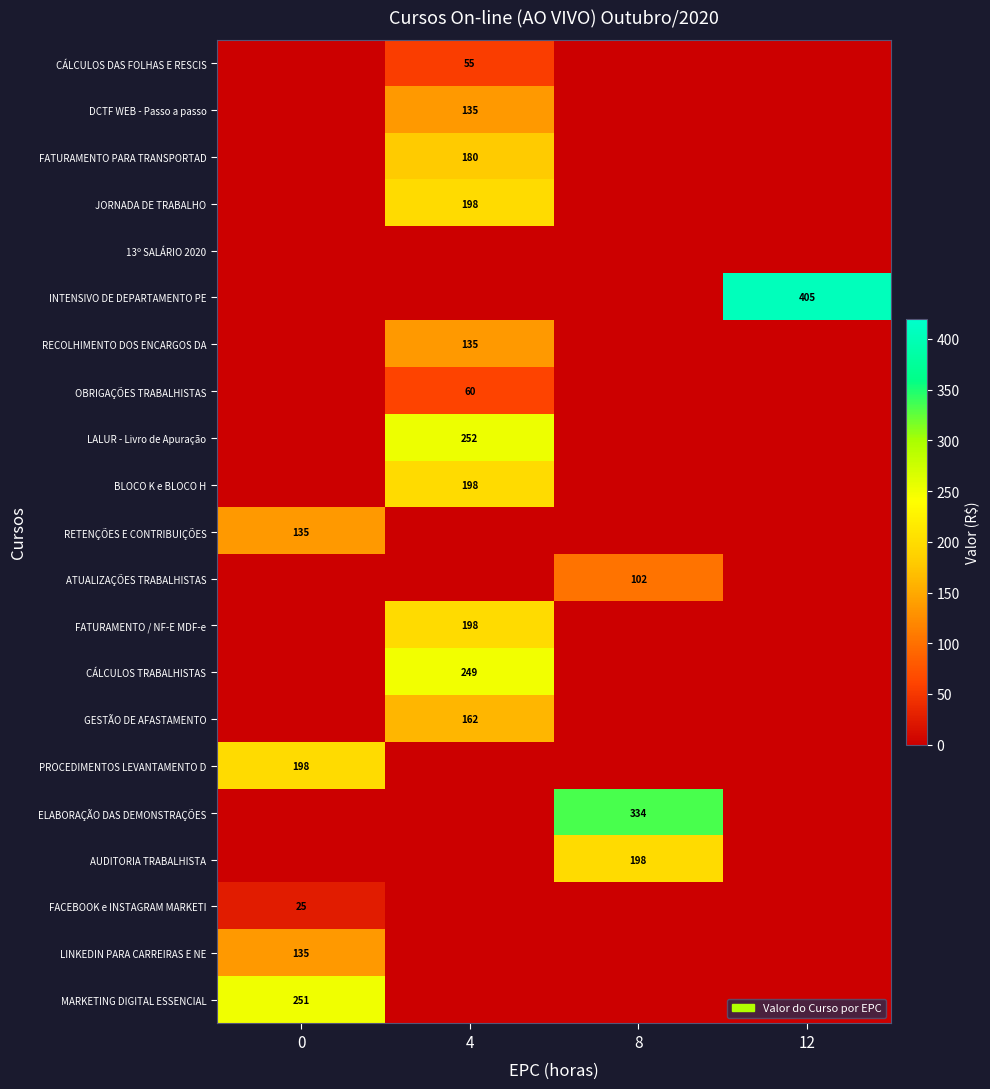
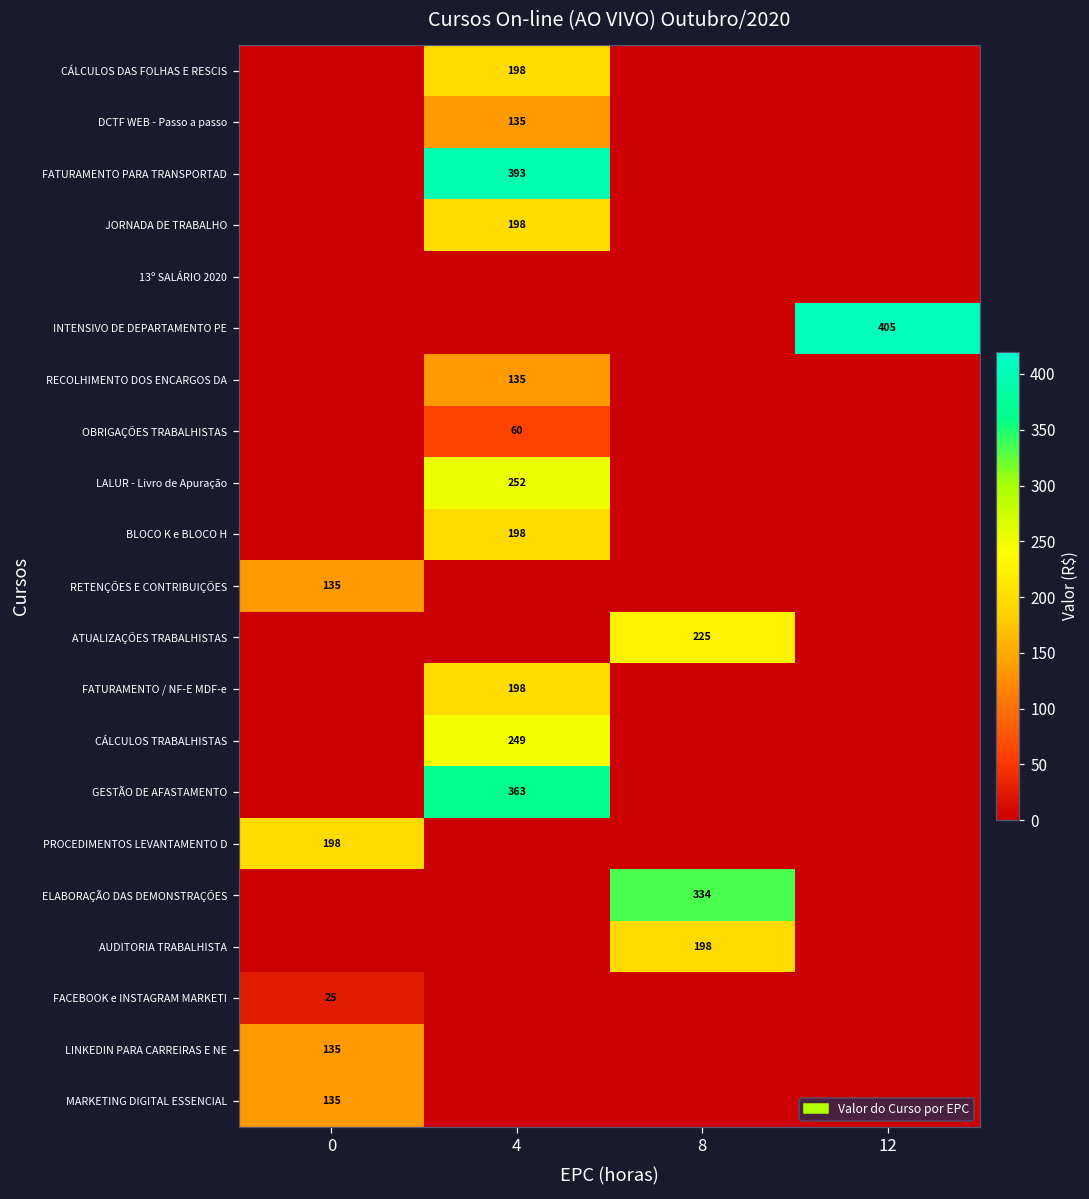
  {
    "CÁLCULOS DAS FOLHAS E RESCIS": {
-     "4": 55
+     "4": 198
    },
    "DCTF WEB - Passo a passo": {
      "4": 135
    },
    "FATURAMENTO PARA TRANSPORTAD": {
-     "4": 180
+     "4": 393
    },
    "JORNADA DE TRABALHO": {
      "4": 198
    },
    "INTENSIVO DE DEPARTAMENTO PE": {
      "12": 405
    },
    "RECOLHIMENTO DOS ENCARGOS DA": {
      "4": 135
    },
    "OBRIGAÇÕES TRABALHISTAS": {
      "4": 60
    },
    "LALUR - Livro de Apuração": {
      "4": 252
    },
    "BLOCO K e BLOCO H": {
      "4": 198
    },
    "RETENÇÕES E CONTRIBUIÇÕES": {
      "0": 135
    },
    "ATUALIZAÇÕES TRABALHISTAS": {
-     "8": 102
+     "8": 225
    },
    "FATURAMENTO / NF-E MDF-e": {
      "4": 198
    },
    "CÁLCULOS TRABALHISTAS": {
      "4": 249
    },
    "GESTÃO DE AFASTAMENTO": {
-     "4": 162
+     "4": 363
    },
    "PROCEDIMENTOS LEVANTAMENTO D": {
      "0": 198
    },
    "ELABORAÇÃO DAS DEMONSTRAÇÕES": {
      "8": 334
    },
    "AUDITORIA TRABALHISTA": {
      "8": 198
    },
    "FACEBOOK e INSTAGRAM MARKETI": {
      "0": 25
    },
    "LINKEDIN PARA CARREIRAS E NE": {
      "0": 135
    },
    "MARKETING DIGITAL ESSENCIAL": {
-     "0": 251
+     "0": 135
    }
  }
